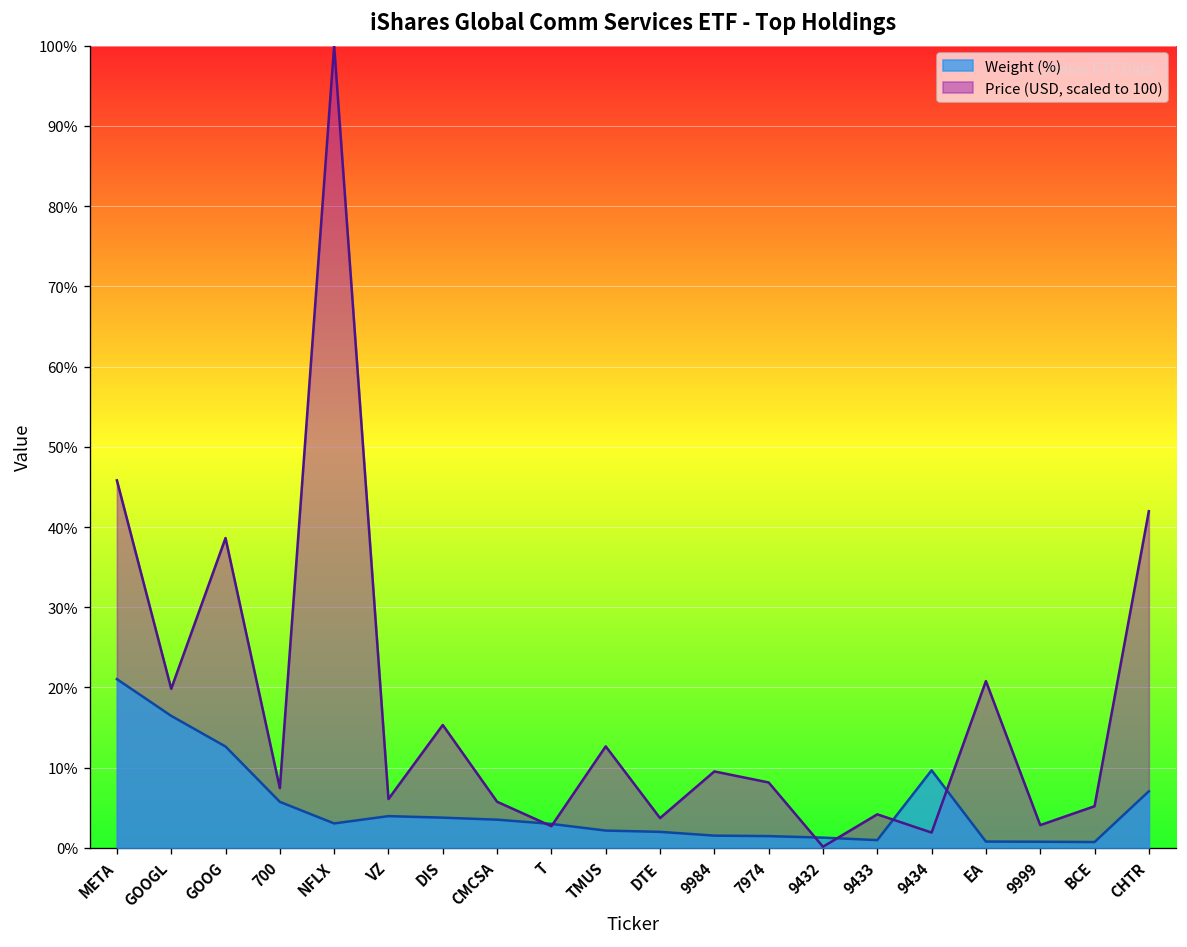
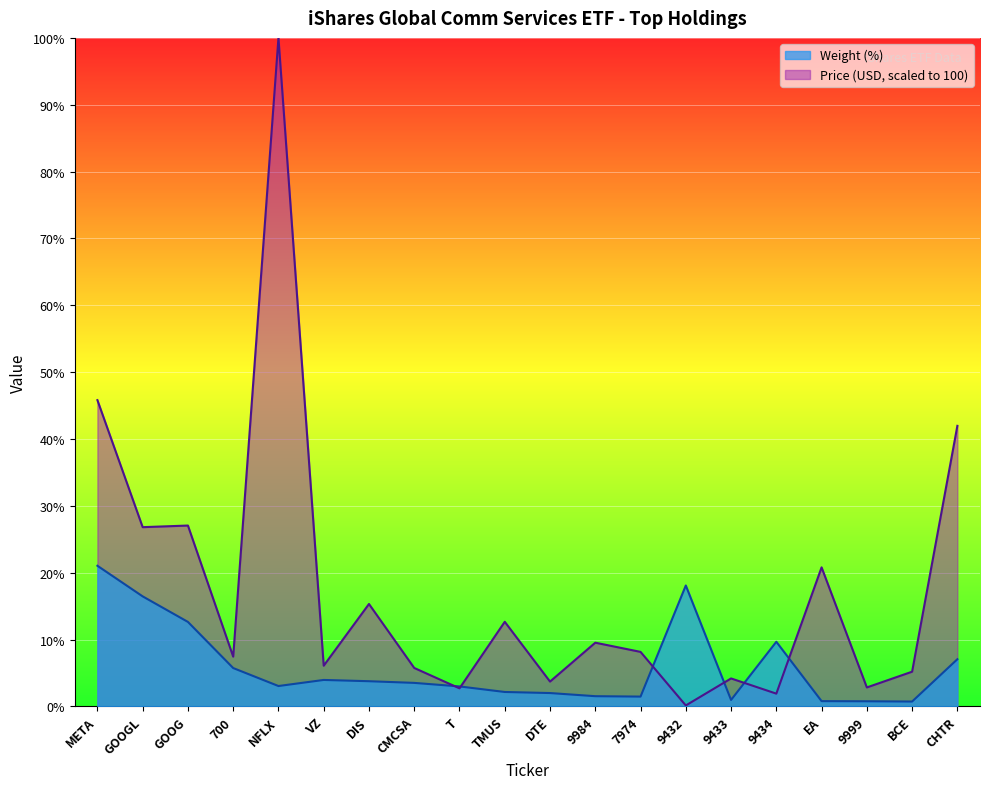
  {
    "Weight (%)": {
      "META": "21%",
      "GOOGL": "16%",
      "GOOG": "13%",
      "700": "6%",
      "NFLX": "3%",
      "VZ": "4%",
      "DIS": "4%",
      "CMCSA": "4%",
      "TMUS": "2%",
      "DTE": "2%",
      "9984": "2%",
      "7974": "1%",
-     "9432": "1%",
+     "9432": "18%",
      "9433": "1%",
      "9434": "10%",
      "EA": "1%",
      "9999": "1%",
      "BCE": "1%",
      "CHTR": "7%"
    },
    "Price (USD, scaled to 100)": {
      "META": "46%",
-     "GOOGL": "20%",
-     "GOOG": "39%",
+     "GOOGL": "27%",
+     "GOOG": "27%",
      "700": "7%",
      "NFLX": "100%",
      "VZ": "6%",
      "DIS": "15%",
      "CMCSA": "6%",
      "TMUS": "13%",
      "DTE": "4%",
      "9984": "10%",
      "7974": "8%",
      "9432": "0%",
      "9433": "4%",
      "9434": "2%",
      "EA": "21%",
      "9999": "3%",
      "BCE": "5%",
      "CHTR": "42%"
    }
  }
